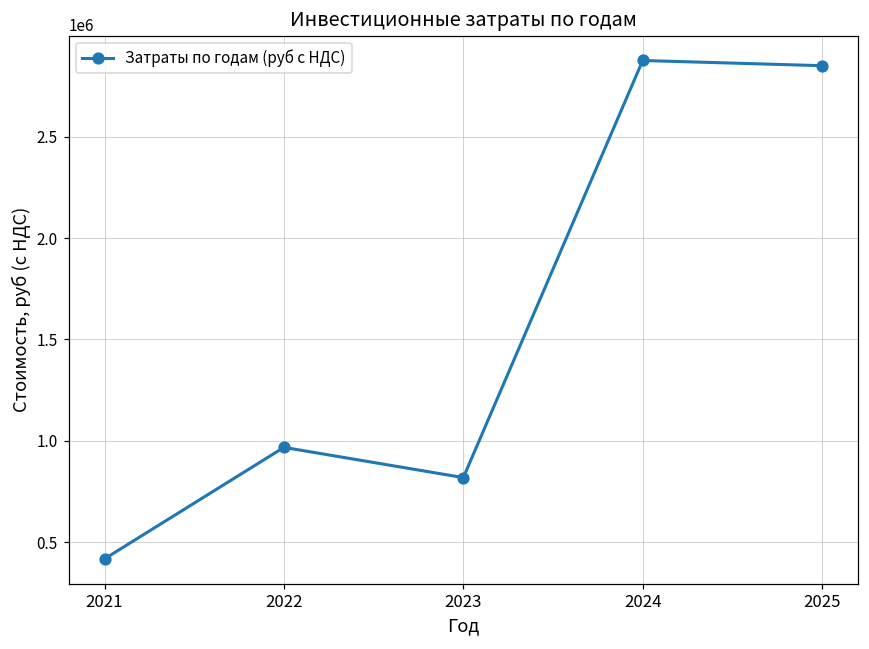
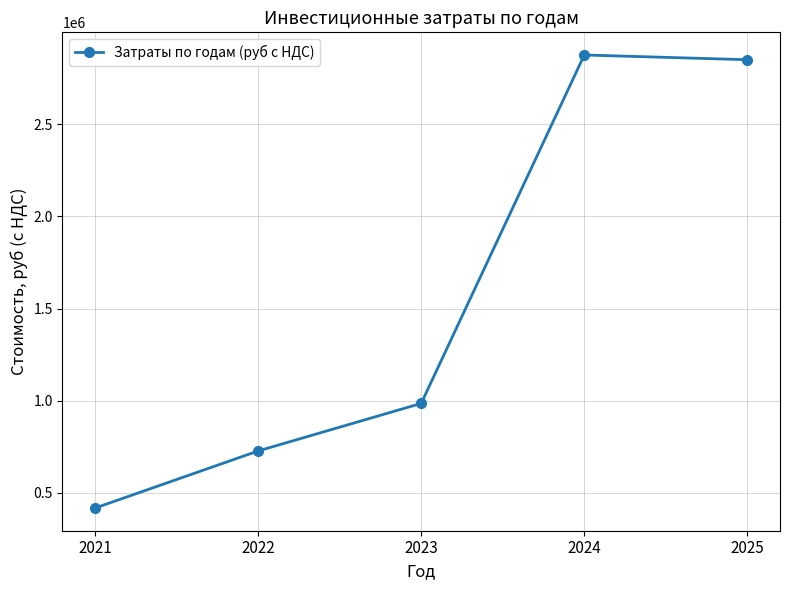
  {
    "2021": 420000,
-   "2022": 970000,
-   "2023": 820000,
+   "2022": 730000,
+   "2023": 990000,
    "2024": 2880000,
    "2025": 2850000
  }
